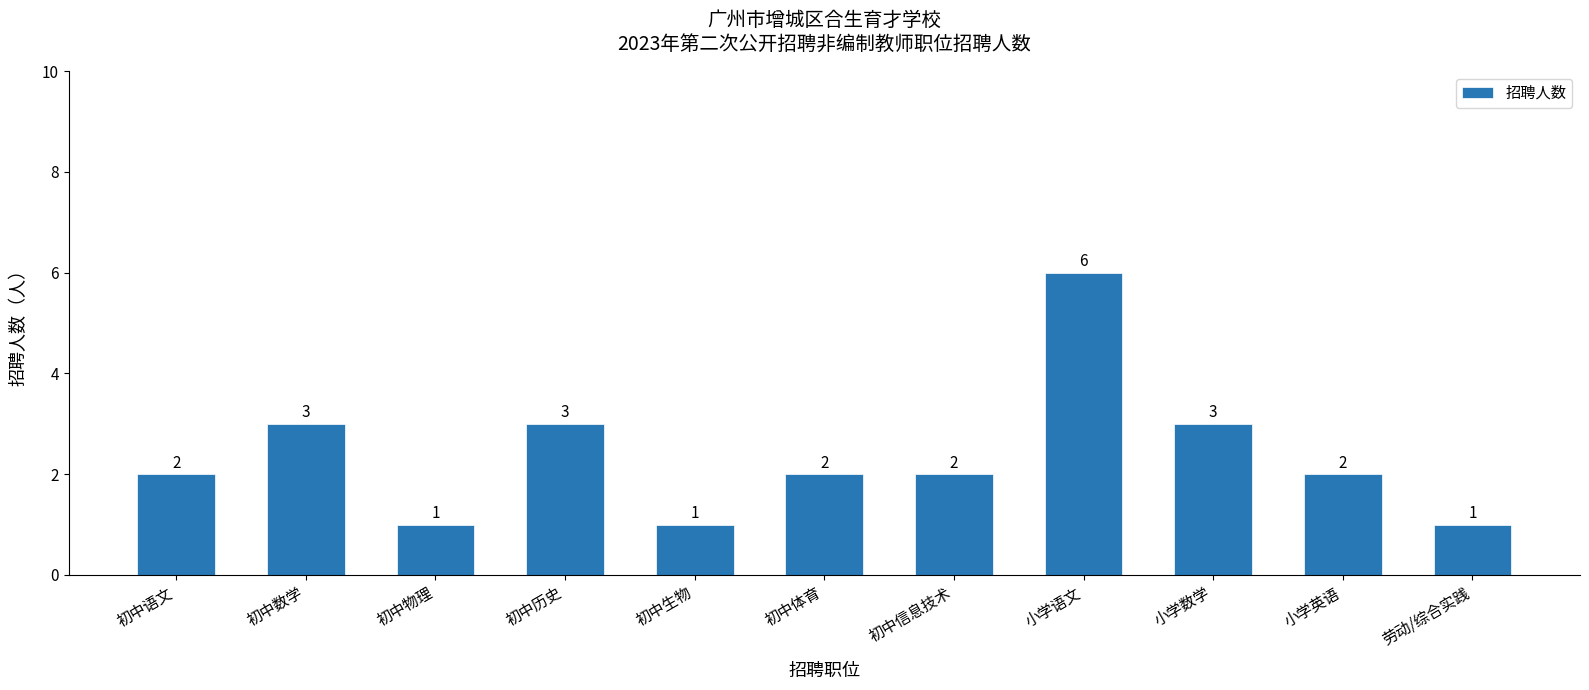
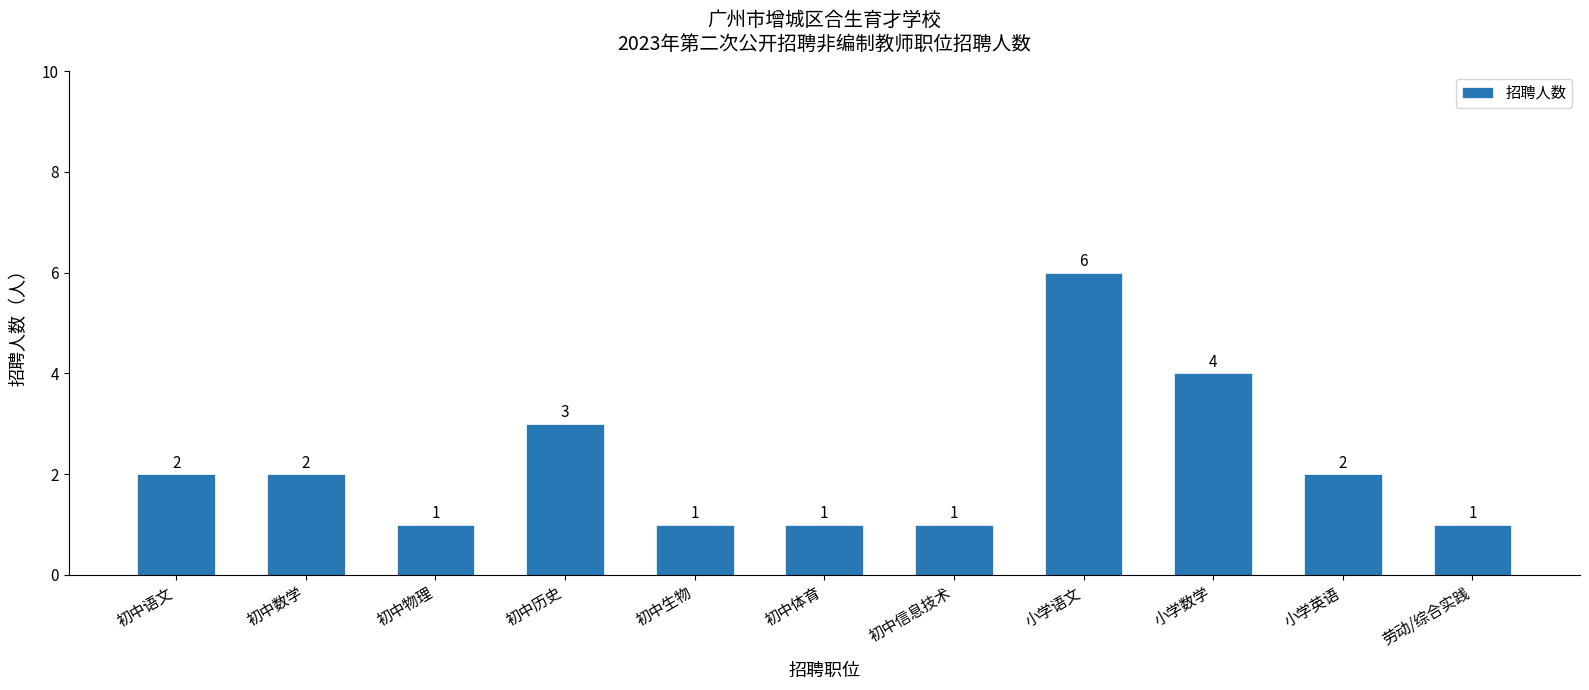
  {
    "初中语文": 2,
-   "初中数学": 3,
+   "初中数学": 2,
    "初中物理": 1,
    "初中历史": 3,
    "初中生物": 1,
-   "初中体育": 2,
-   "初中信息技术": 2,
+   "初中体育": 1,
+   "初中信息技术": 1,
    "小学语文": 6,
-   "小学数学": 3,
+   "小学数学": 4,
    "小学英语": 2,
    "劳动/综合实践": 1
  }
